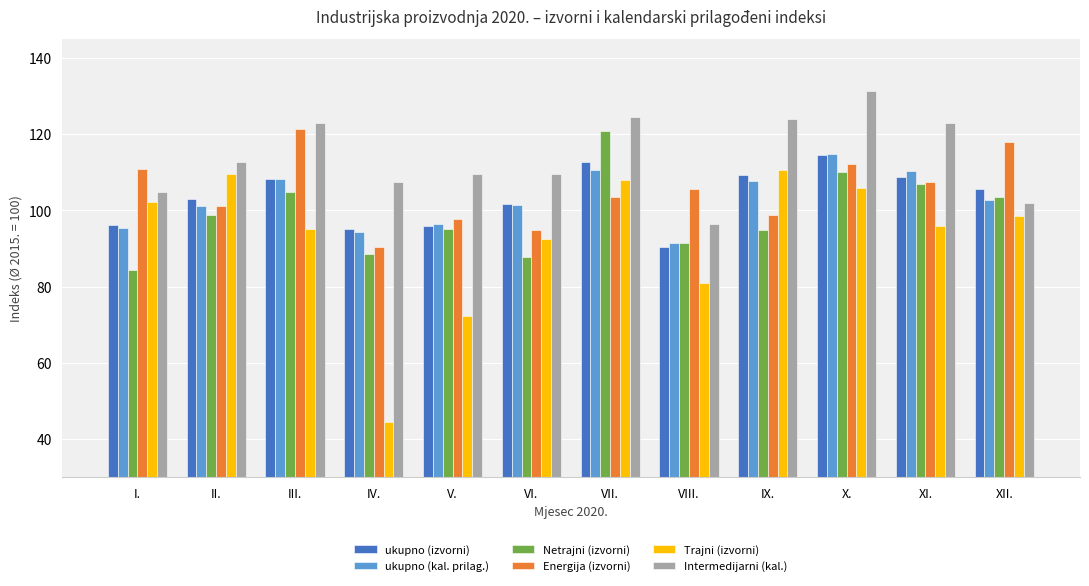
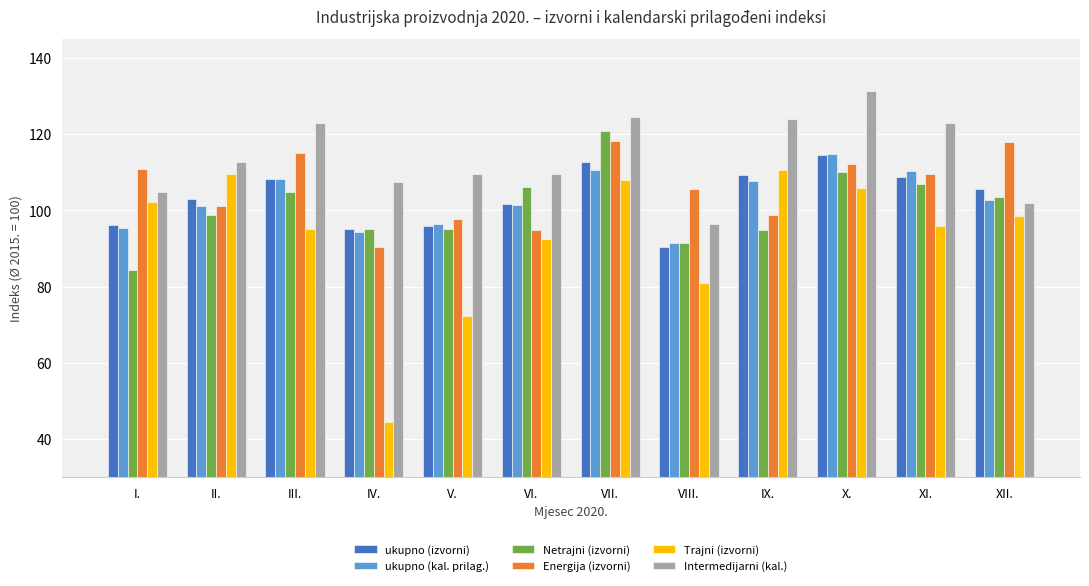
  {
    "Netrajni (izvorni)": {
      "I.": 84,
      "II.": 99,
      "III.": 105,
-     "IV.": 89,
+     "IV.": 95,
      "V.": 95,
-     "VI.": 88,
+     "VI.": 106,
      "VII.": 121,
      "VIII.": 91,
      "IX.": 95,
      "X.": 110,
      "XI.": 107,
      "XII.": 104
    },
    "Energija (izvorni)": {
      "I.": 111,
      "II.": 101,
-     "III.": 121,
+     "III.": 115,
      "IV.": 90,
      "V.": 98,
      "VI.": 95,
-     "VII.": 104,
+     "VII.": 118,
      "VIII.": 106,
      "IX.": 99,
      "X.": 112,
-     "XI.": 107,
+     "XI.": 110,
      "XII.": 118
    },
    "Trajni (izvorni)": {
      "I.": 102,
      "II.": 110,
      "III.": 95,
      "IV.": 45,
      "V.": 72,
      "VI.": 93,
      "VII.": 108,
      "VIII.": 81,
      "IX.": 111,
      "X.": 106,
      "XI.": 96,
      "XII.": 99
    },
    "Intermedijarni (kal.)": {
      "I.": 105,
      "II.": 113,
      "III.": 123,
      "IV.": 107,
      "V.": 110,
      "VI.": 110,
      "VII.": 125,
      "VIII.": 97,
      "IX.": 124,
      "X.": 131,
      "XI.": 123,
      "XII.": 102
    }
  }
